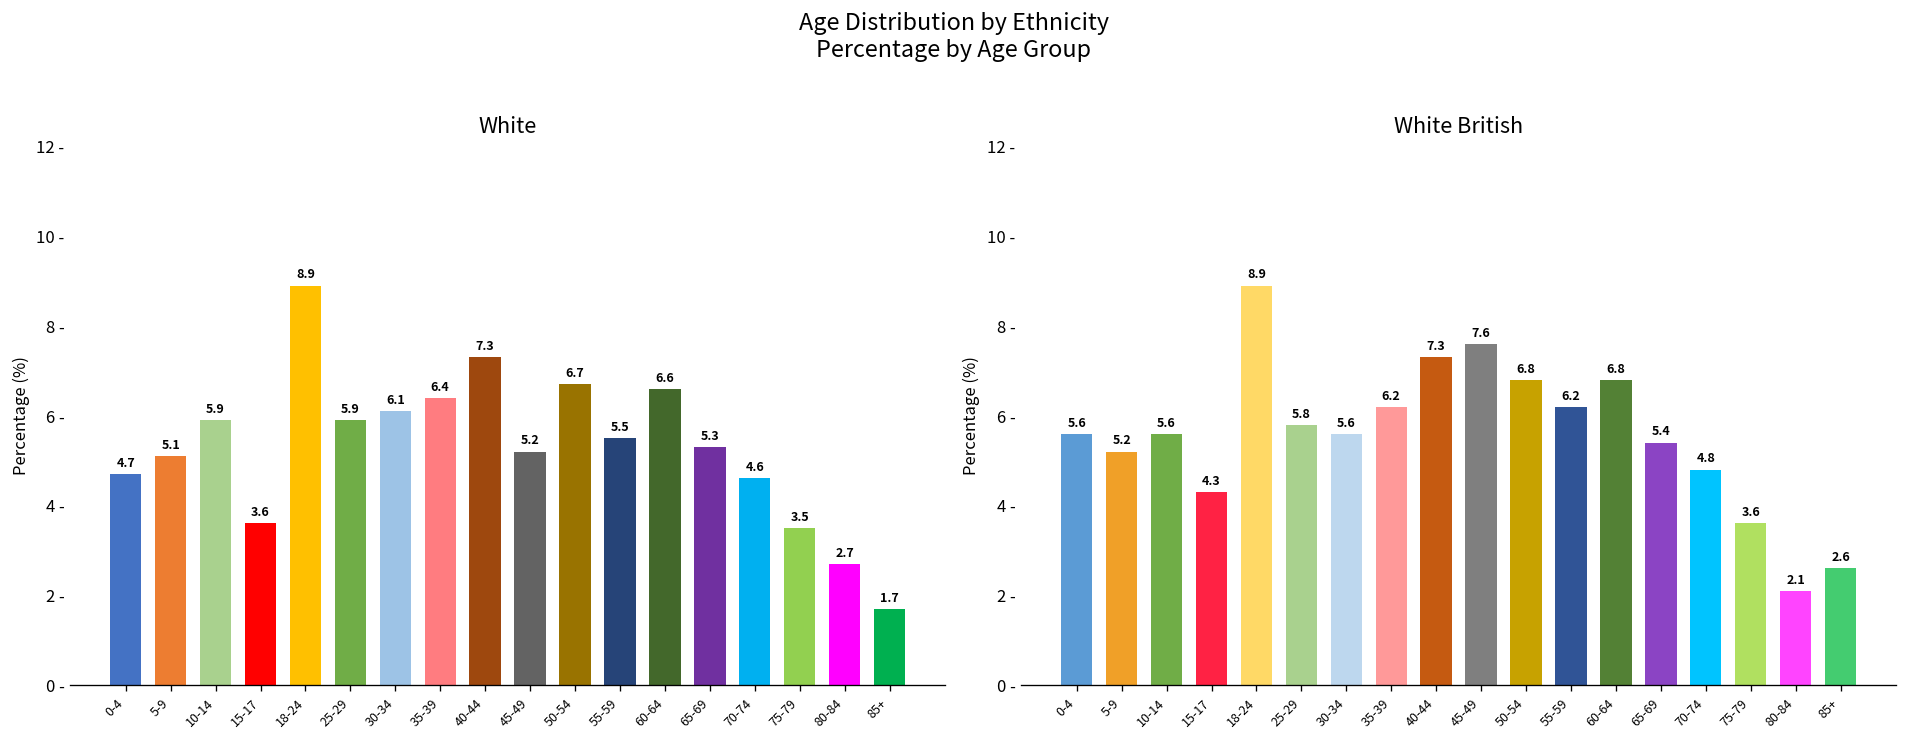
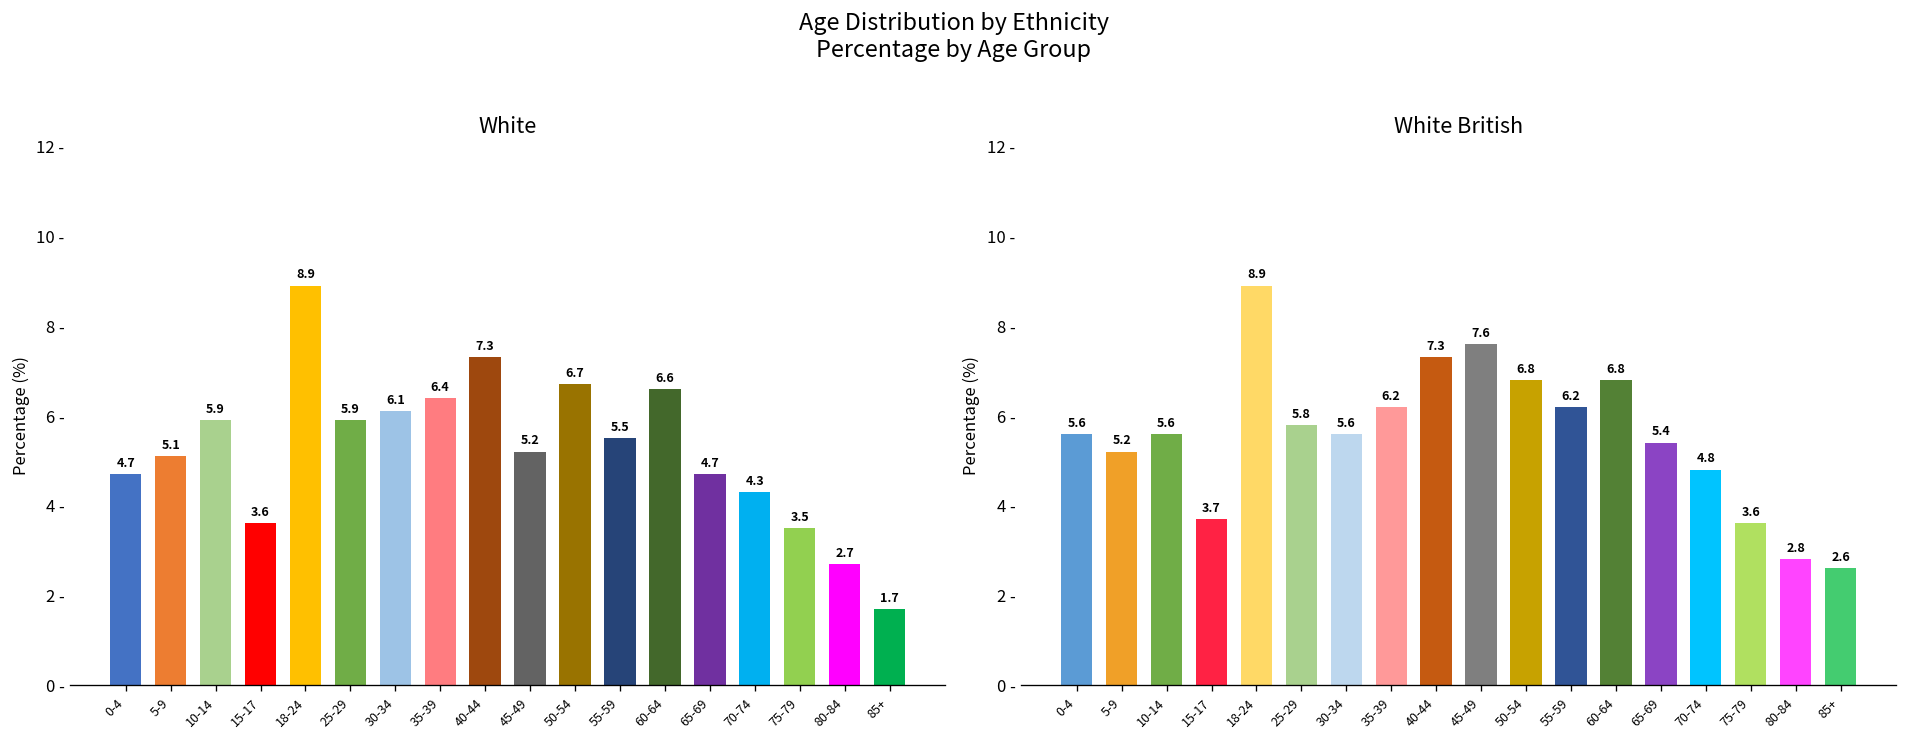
  {
    "White": {
      "0-4": 4.7,
      "5-9": 5.1,
      "10-14": 5.9,
      "15-17": 3.6,
      "18-24": 8.9,
      "25-29": 5.9,
      "30-34": 6.1,
      "35-39": 6.4,
      "40-44": 7.3,
      "45-49": 5.2,
      "50-54": 6.7,
      "55-59": 5.5,
      "60-64": 6.6,
-     "65-69": 5.3,
-     "70-74": 4.6,
+     "65-69": 4.7,
+     "70-74": 4.3,
      "75-79": 3.5,
      "80-84": 2.7,
      "85+": 1.7
    },
    "White British": {
      "0-4": 5.6,
      "5-9": 5.2,
      "10-14": 5.6,
-     "15-17": 4.3,
+     "15-17": 3.7,
      "18-24": 8.9,
      "25-29": 5.8,
      "30-34": 5.6,
      "35-39": 6.2,
      "40-44": 7.3,
      "45-49": 7.6,
      "50-54": 6.8,
      "55-59": 6.2,
      "60-64": 6.8,
      "65-69": 5.4,
      "70-74": 4.8,
      "75-79": 3.6,
-     "80-84": 2.1,
+     "80-84": 2.8,
      "85+": 2.6
    }
  }
